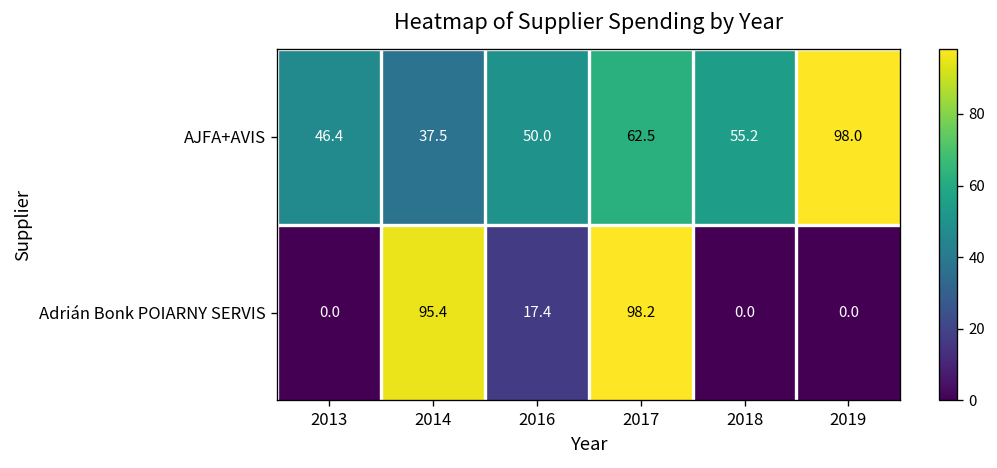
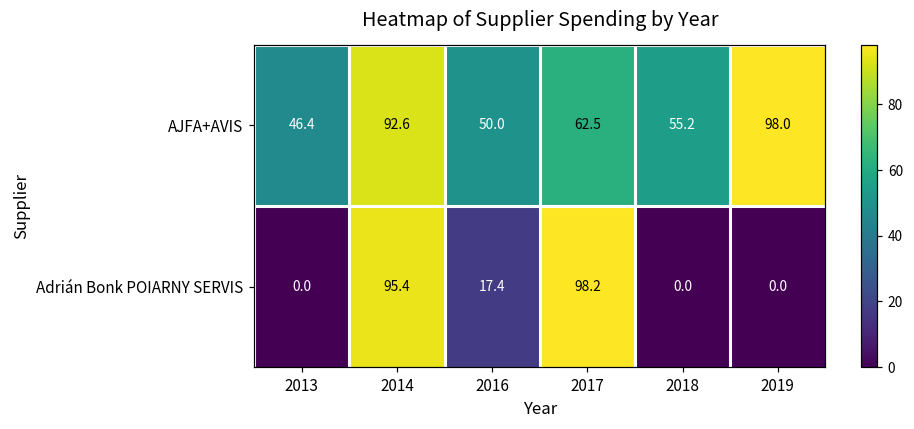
  {
    "AJFA+AVIS": {
      "2013": 46.4,
-     "2014": 37.5,
+     "2014": 92.6,
      "2016": 50.0,
      "2017": 62.5,
      "2018": 55.2,
      "2019": 98.0
    },
    "Adrián Bonk POIARNY SERVIS": {
      "2013": 0.0,
      "2014": 95.4,
      "2016": 17.4,
      "2017": 98.2,
      "2018": 0.0,
      "2019": 0.0
    }
  }
